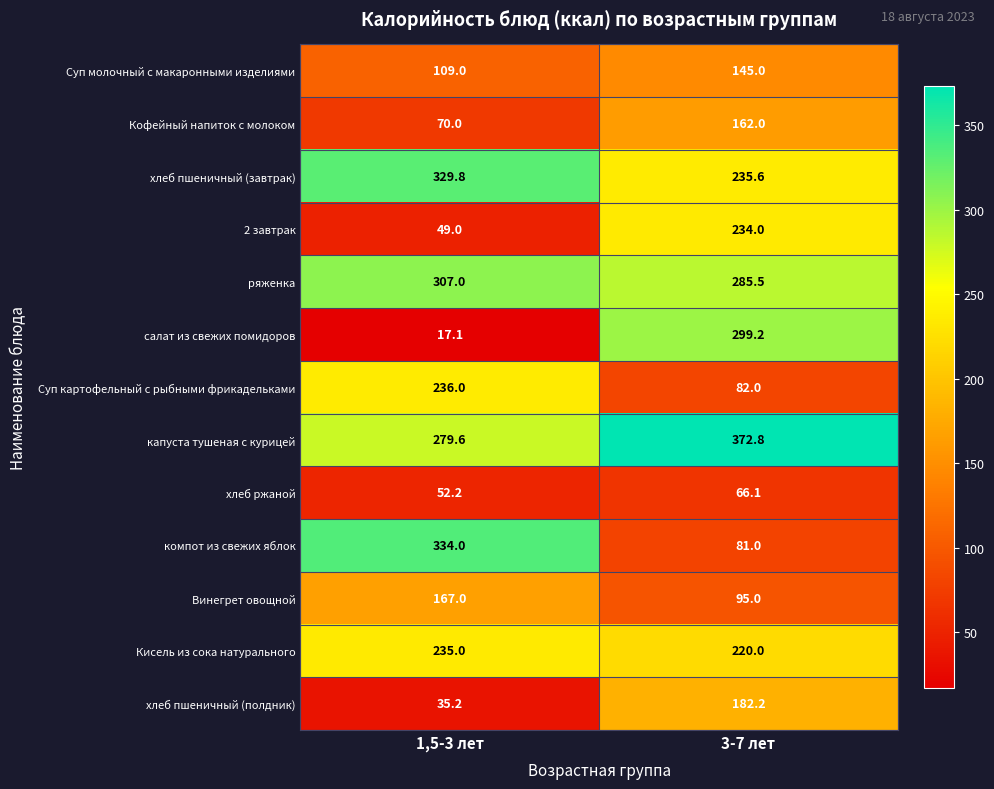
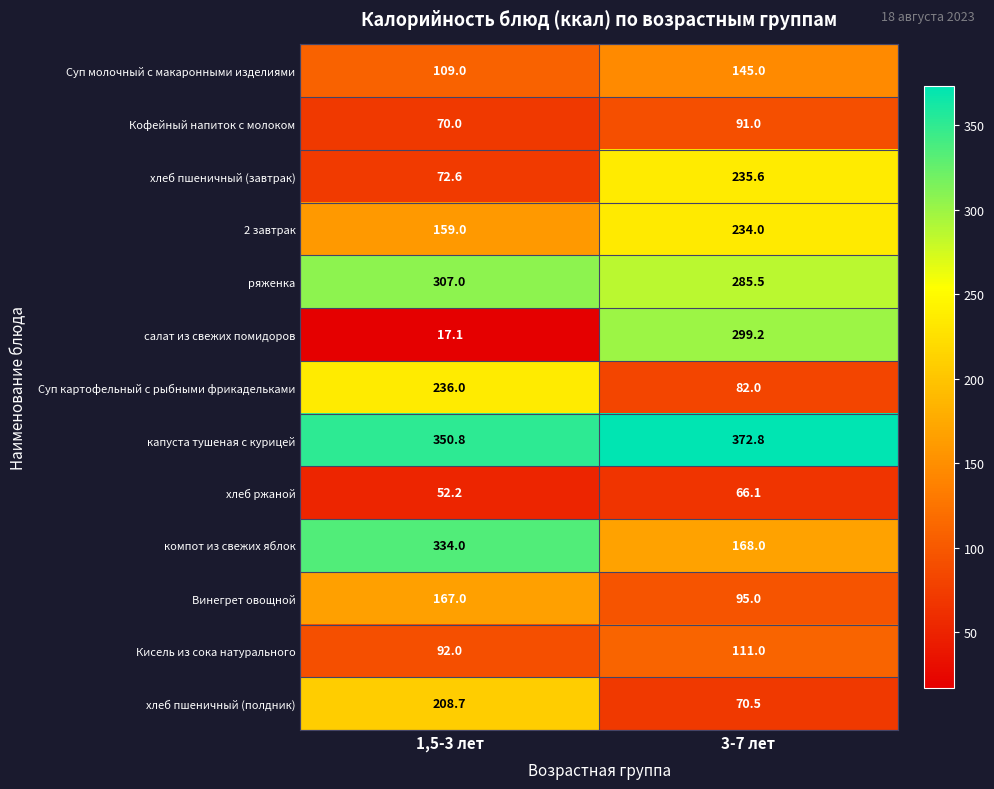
  {
    "Суп молочный с макаронными изделиями": {
      "1,5-3 лет": 109.0,
      "3-7 лет": 145.0
    },
    "Кофейный напиток с молоком": {
      "1,5-3 лет": 70.0,
-     "3-7 лет": 162.0
+     "3-7 лет": 91.0
    },
    "хлеб пшеничный (завтрак)": {
-     "1,5-3 лет": 329.8,
+     "1,5-3 лет": 72.6,
      "3-7 лет": 235.6
    },
    "2 завтрак": {
-     "1,5-3 лет": 49.0,
+     "1,5-3 лет": 159.0,
      "3-7 лет": 234.0
    },
    "ряженка": {
      "1,5-3 лет": 307.0,
      "3-7 лет": 285.5
    },
    "салат из свежих помидоров": {
      "1,5-3 лет": 17.1,
      "3-7 лет": 299.2
    },
    "Суп картофельный с рыбными фрикадельками": {
      "1,5-3 лет": 236.0,
      "3-7 лет": 82.0
    },
    "капуста тушеная с курицей": {
-     "1,5-3 лет": 279.6,
+     "1,5-3 лет": 350.8,
      "3-7 лет": 372.8
    },
    "хлеб ржаной": {
      "1,5-3 лет": 52.2,
      "3-7 лет": 66.1
    },
    "компот из свежих яблок": {
      "1,5-3 лет": 334.0,
-     "3-7 лет": 81.0
+     "3-7 лет": 168.0
    },
    "Винегрет овощной": {
      "1,5-3 лет": 167.0,
      "3-7 лет": 95.0
    },
    "Кисель из сока натурального": {
-     "1,5-3 лет": 235.0,
-     "3-7 лет": 220.0
+     "1,5-3 лет": 92.0,
+     "3-7 лет": 111.0
    },
    "хлеб пшеничный (полдник)": {
-     "1,5-3 лет": 35.2,
-     "3-7 лет": 182.2
+     "1,5-3 лет": 208.7,
+     "3-7 лет": 70.5
    }
  }
